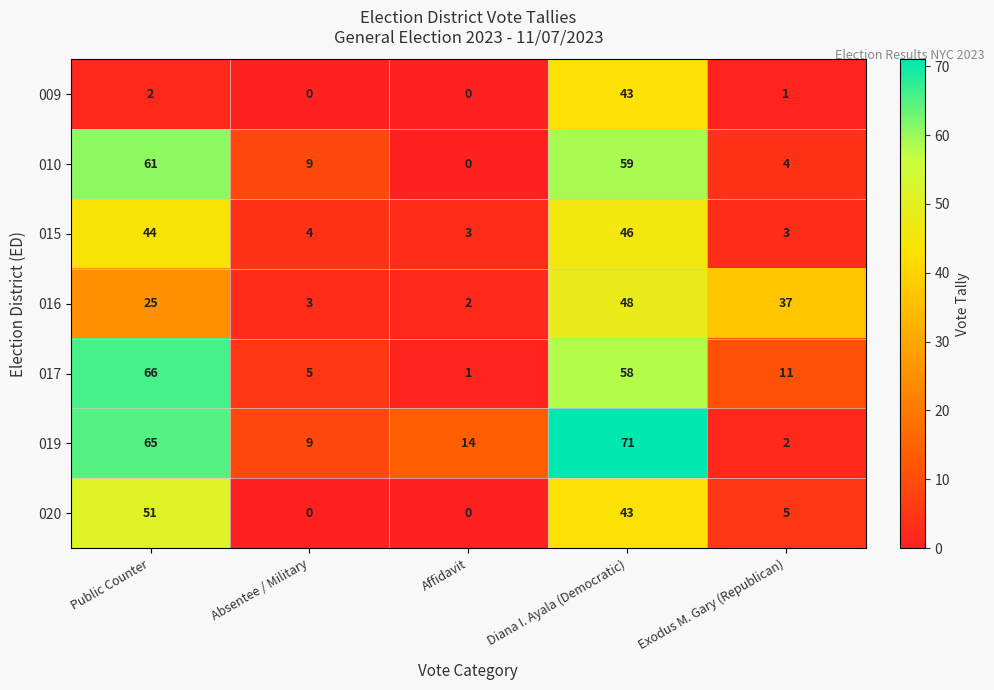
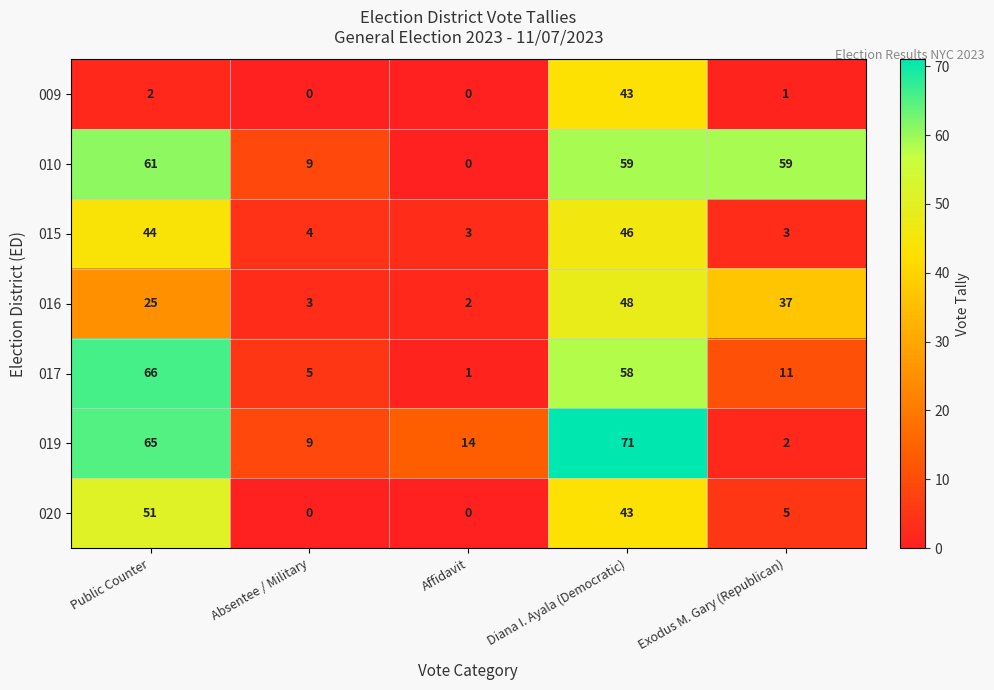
  {
    "009": {
      "Public Counter": 2,
      "Absentee / Military": 0,
      "Affidavit": 0,
      "Diana I. Ayala (Democratic)": 43,
      "Exodus M. Gary (Republican)": 1
    },
    "010": {
      "Public Counter": 61,
      "Absentee / Military": 9,
      "Affidavit": 0,
      "Diana I. Ayala (Democratic)": 59,
-     "Exodus M. Gary (Republican)": 4
+     "Exodus M. Gary (Republican)": 59
    },
    "015": {
      "Public Counter": 44,
      "Absentee / Military": 4,
      "Affidavit": 3,
      "Diana I. Ayala (Democratic)": 46,
      "Exodus M. Gary (Republican)": 3
    },
    "016": {
      "Public Counter": 25,
      "Absentee / Military": 3,
      "Affidavit": 2,
      "Diana I. Ayala (Democratic)": 48,
      "Exodus M. Gary (Republican)": 37
    },
    "017": {
      "Public Counter": 66,
      "Absentee / Military": 5,
      "Affidavit": 1,
      "Diana I. Ayala (Democratic)": 58,
      "Exodus M. Gary (Republican)": 11
    },
    "019": {
      "Public Counter": 65,
      "Absentee / Military": 9,
      "Affidavit": 14,
      "Diana I. Ayala (Democratic)": 71,
      "Exodus M. Gary (Republican)": 2
    },
    "020": {
      "Public Counter": 51,
      "Absentee / Military": 0,
      "Affidavit": 0,
      "Diana I. Ayala (Democratic)": 43,
      "Exodus M. Gary (Republican)": 5
    }
  }
